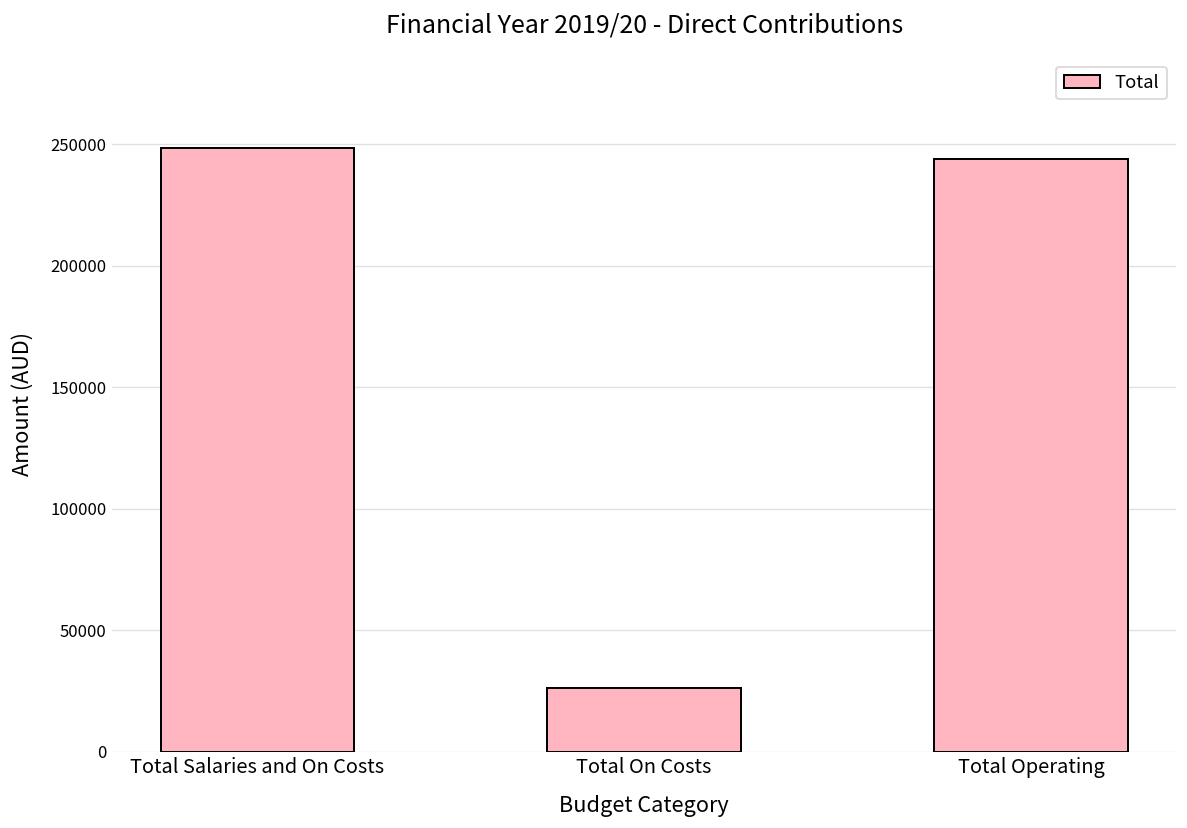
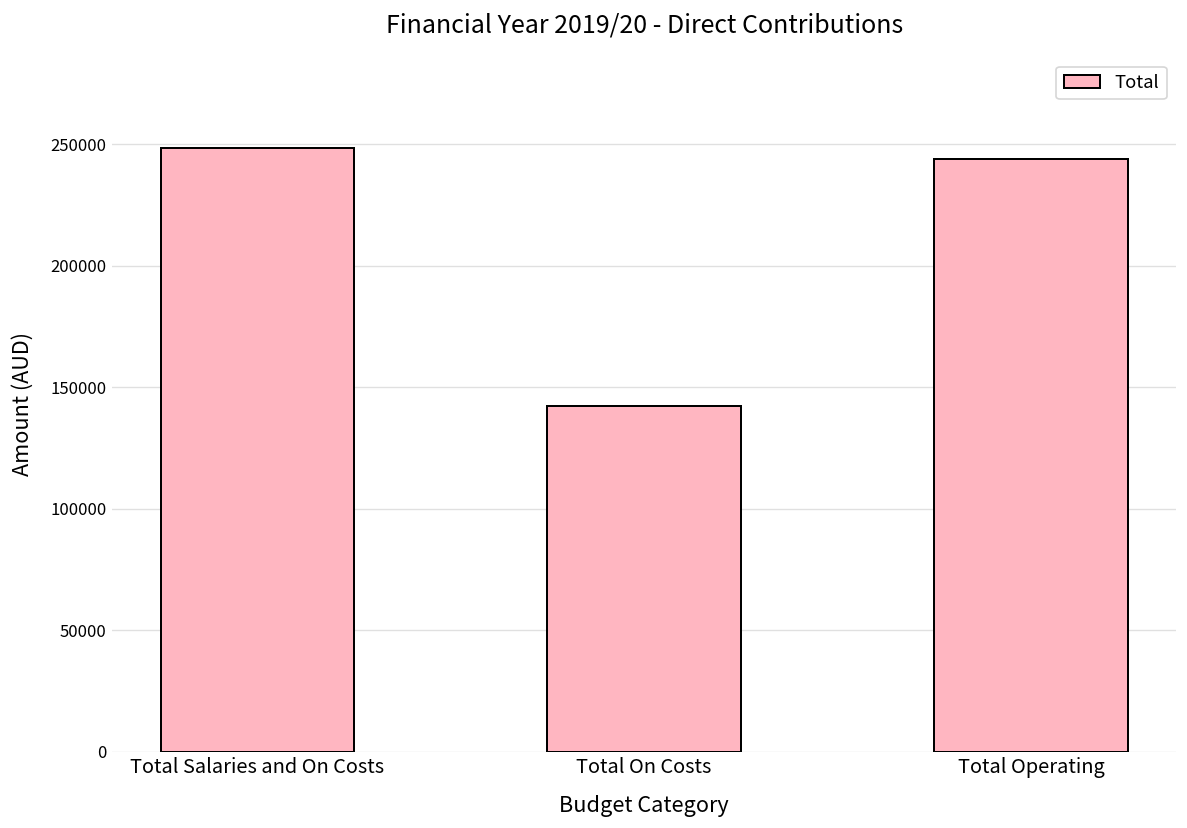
  {
    "Total Salaries and On Costs": 248000,
-   "Total On Costs": 26000,
+   "Total On Costs": 142000,
    "Total Operating": 244000
  }
